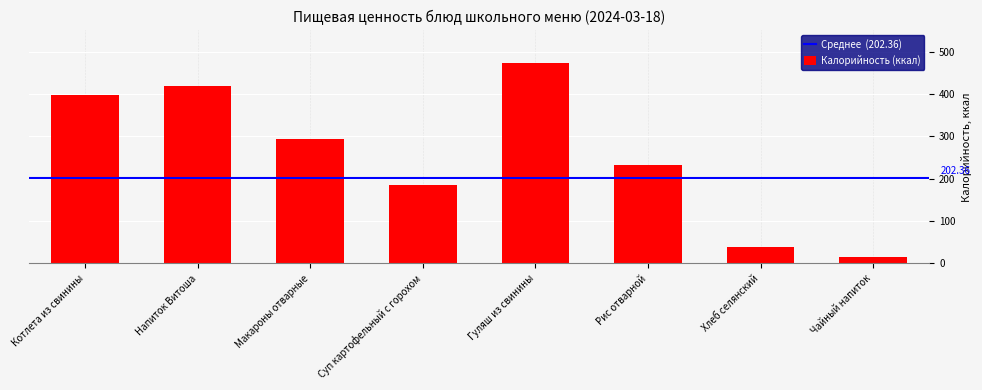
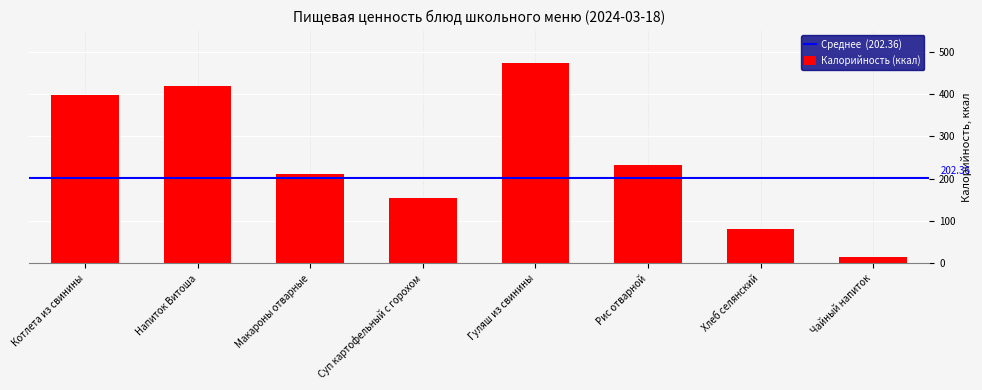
  {
    "Котлета из свинины": 400,
    "Напиток Витоша": 420,
-   "Макароны отварные": 290,
-   "Суп картофельный с горохом": 180,
+   "Макароны отварные": 210,
+   "Суп картофельный с горохом": 150,
    "Гуляш из свинины": 470,
    "Рис отварной": 230,
-   "Хлеб селянский": 40,
+   "Хлеб селянский": 80,
    "Чайный напиток": 20
  }
